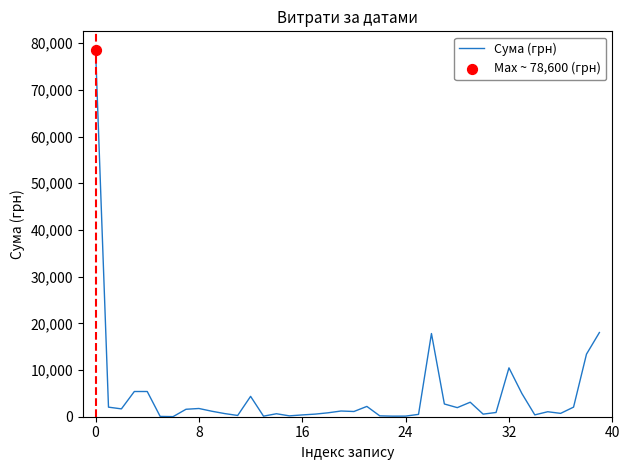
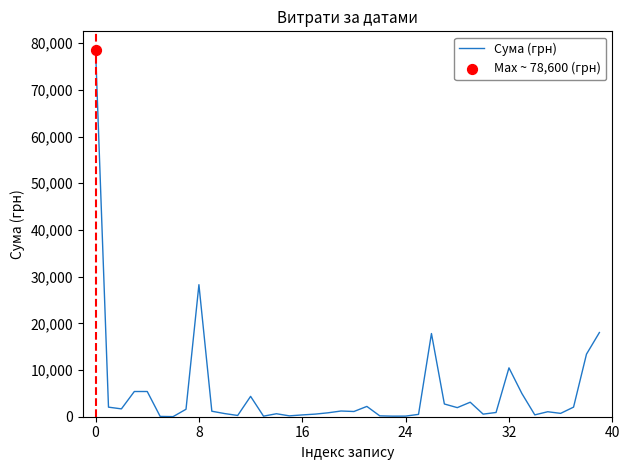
  {
    "Сума (грн)": {
-     "8": "2,000",
+     "8": "28,000",
      "16": "0",
      "24": "0",
      "32": "10,000"
    }
  }
